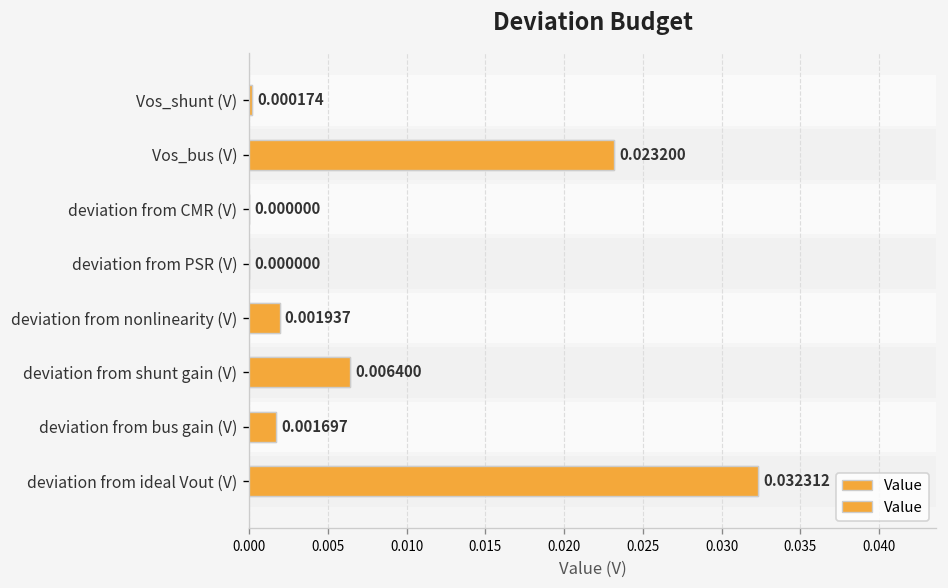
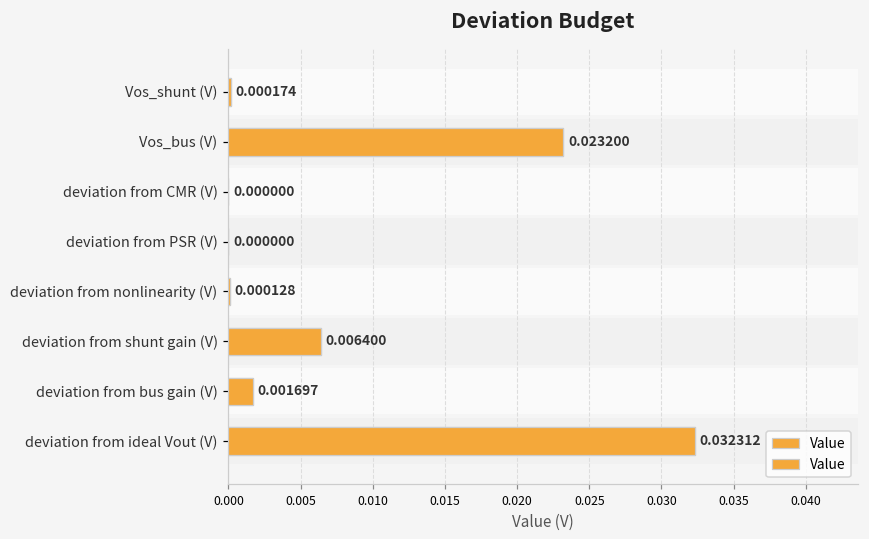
  {
    "Value": {
      "deviation from CMR (V)": 0.000000,
      "deviation from PSR (V)": 0.000000,
-     "deviation from nonlinearity (V)": 0.001937
+     "deviation from nonlinearity (V)": 0.000128
    }
  }
